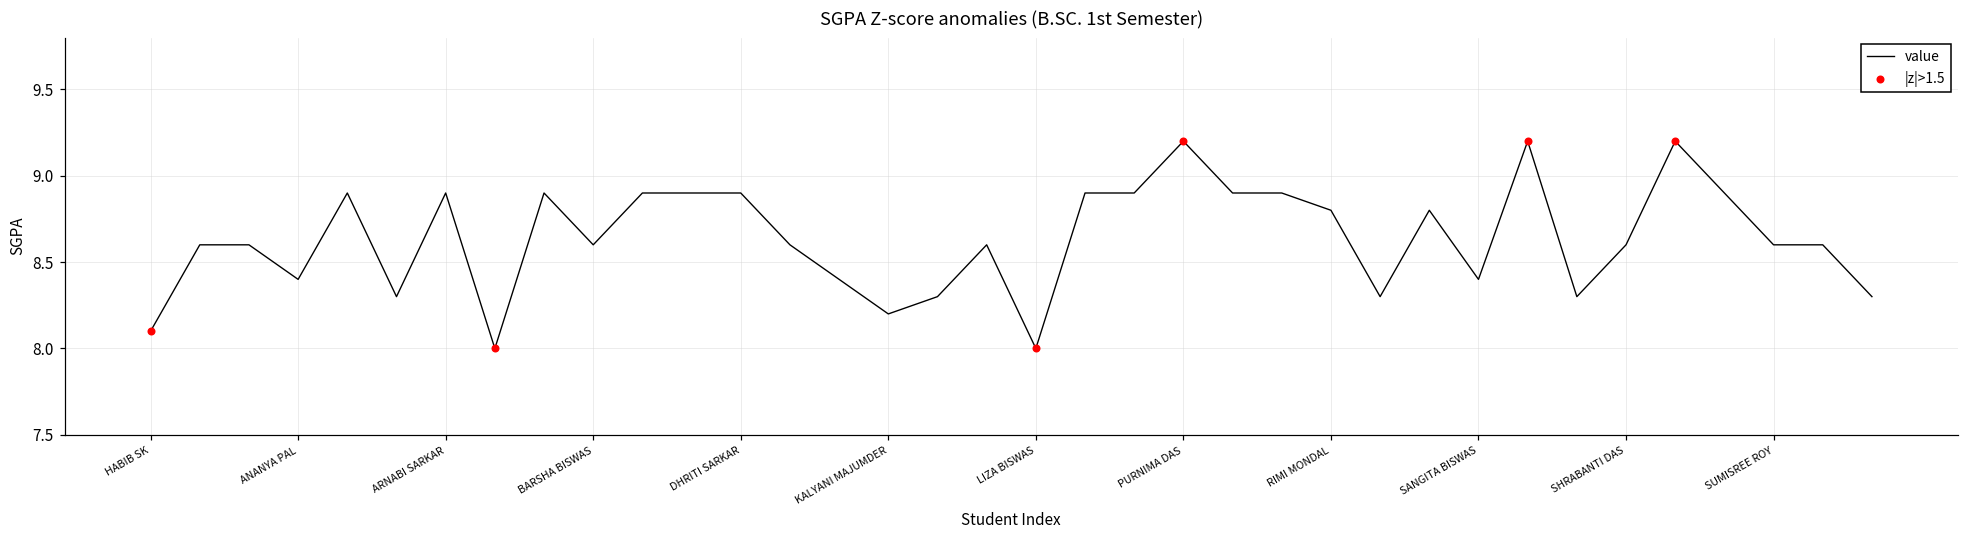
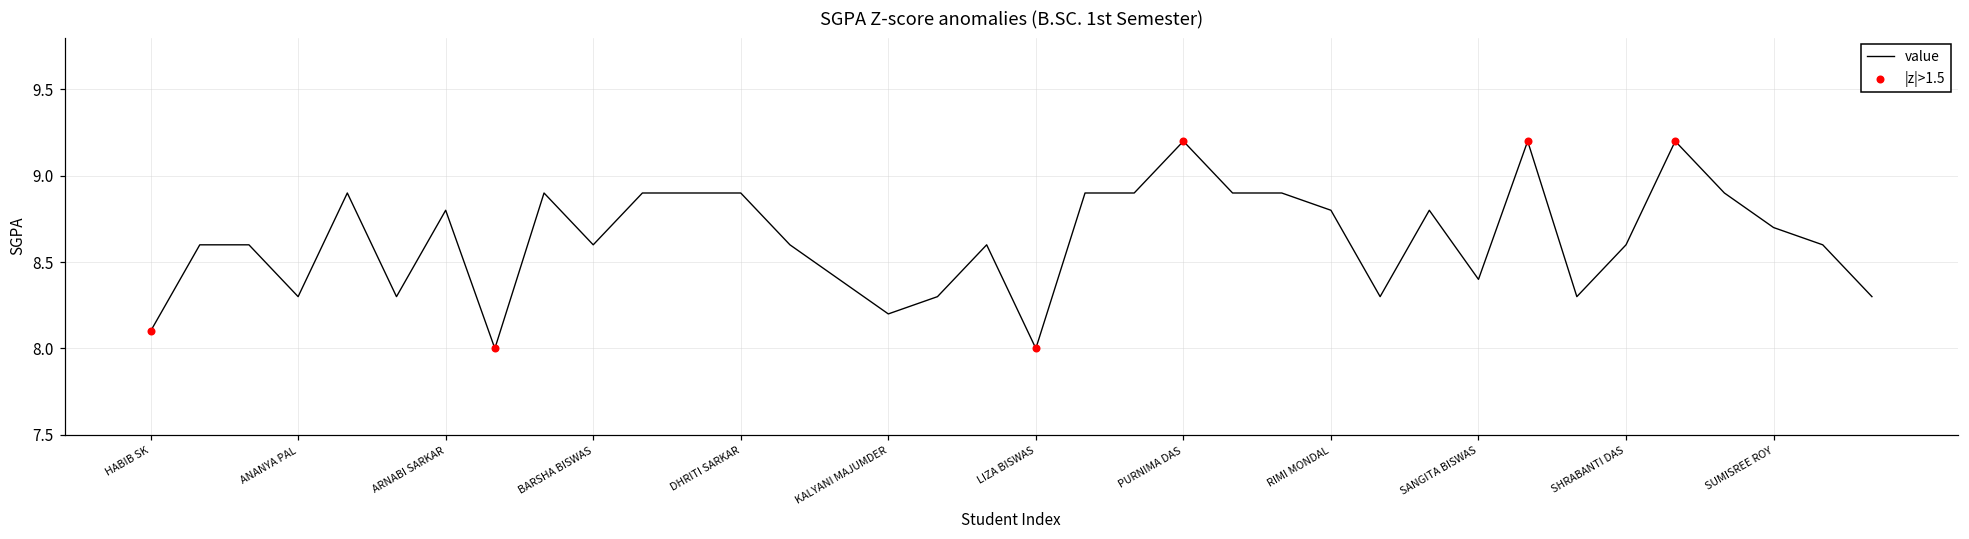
  {
    "value": {
-     "ANANYA PAL": 8.4,
-     "ARNABI SARKAR": 8.9,
+     "ANANYA PAL": 8.3,
+     "ARNABI SARKAR": 8.8,
      "BARSHA BISWAS": 8.6,
      "DHRITI SARKAR": 8.9,
      "KALYANI MAJUMDER": 8.2,
      "RIMI MONDAL": 8.8,
      "SANGITA BISWAS": 8.4,
      "SHRABANTI DAS": 8.6,
-     "SUMISREE ROY": 8.6
+     "SUMISREE ROY": 8.7
    }
  }
